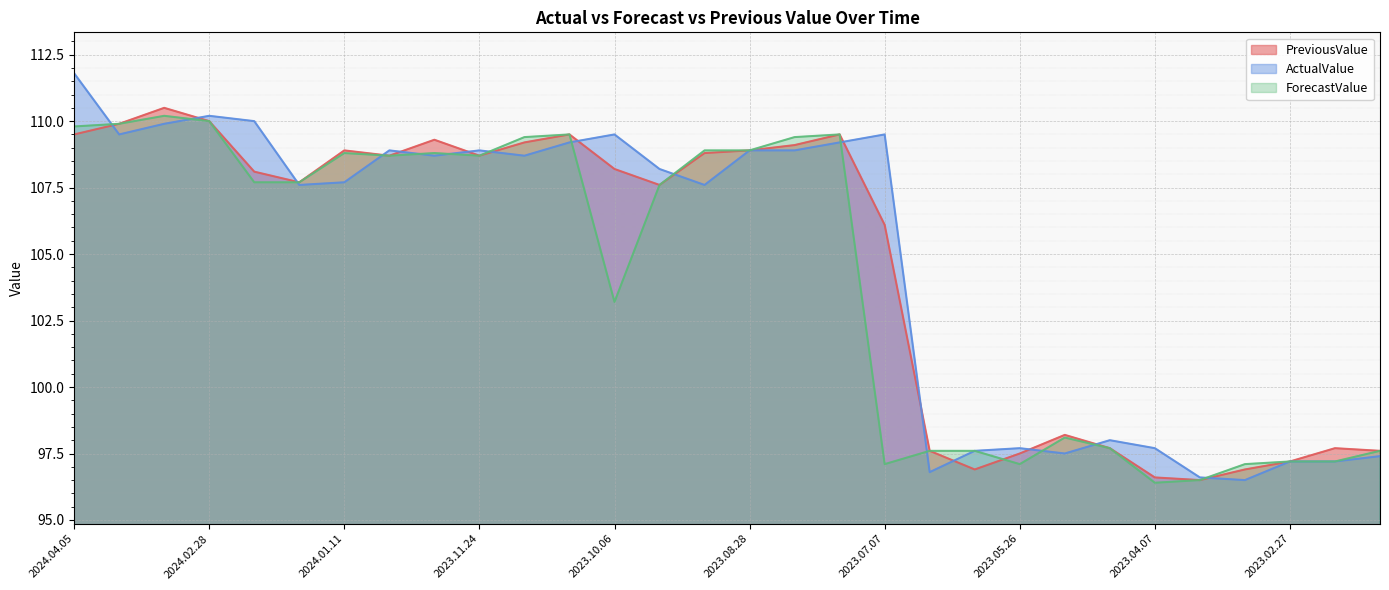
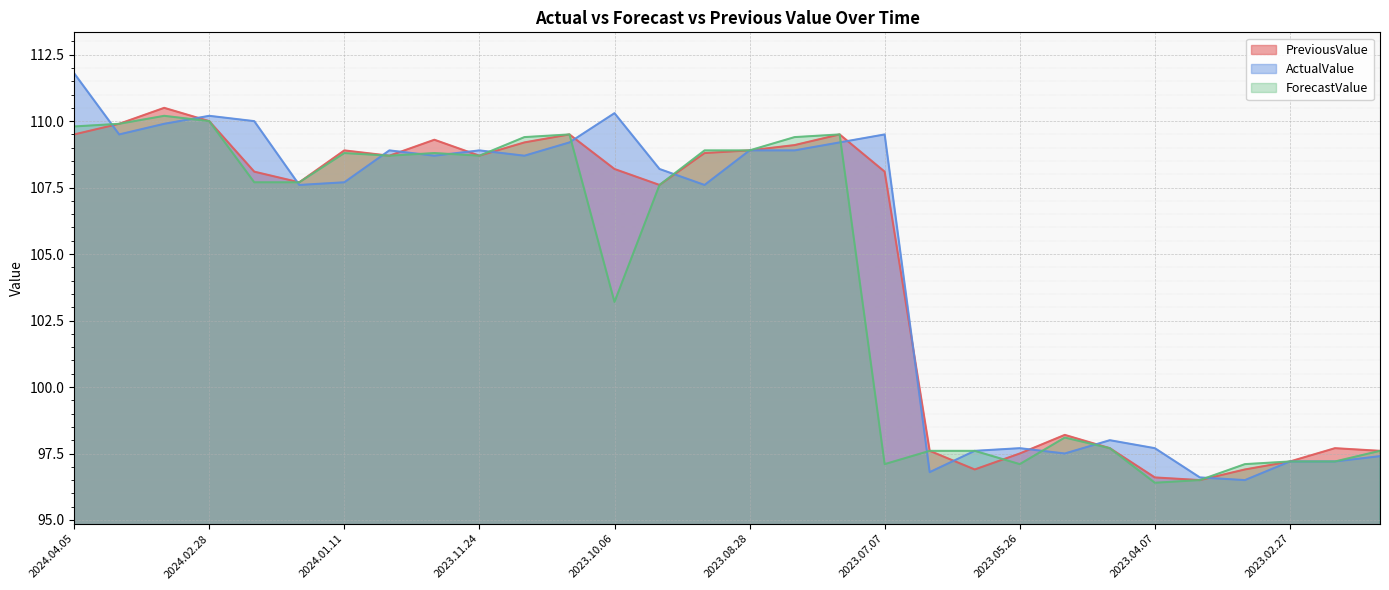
  {
    "PreviousValue": {
      "2024.04.05": 109.5,
      "2024.01.11": 108.9,
      "2023.10.06": 108.2,
-     "2023.07.07": 106.1,
+     "2023.07.07": 108.1,
      "2023.05.26": 97.5,
      "2023.04.07": 96.6
    },
    "ActualValue": {
      "2024.04.05": 111.8,
      "2024.02.28": 110.2,
      "2024.01.11": 107.7,
      "2023.11.24": 108.9,
-     "2023.10.06": 109.5,
+     "2023.10.06": 110.3,
      "2023.07.07": 109.5,
      "2023.05.26": 97.7,
      "2023.04.07": 97.7
    },
    "ForecastValue": {
      "2024.04.05": 109.8,
      "2024.01.11": 108.8,
      "2023.10.06": 103.2,
      "2023.07.07": 97.1,
      "2023.05.26": 97.1,
      "2023.04.07": 96.4
    }
  }
